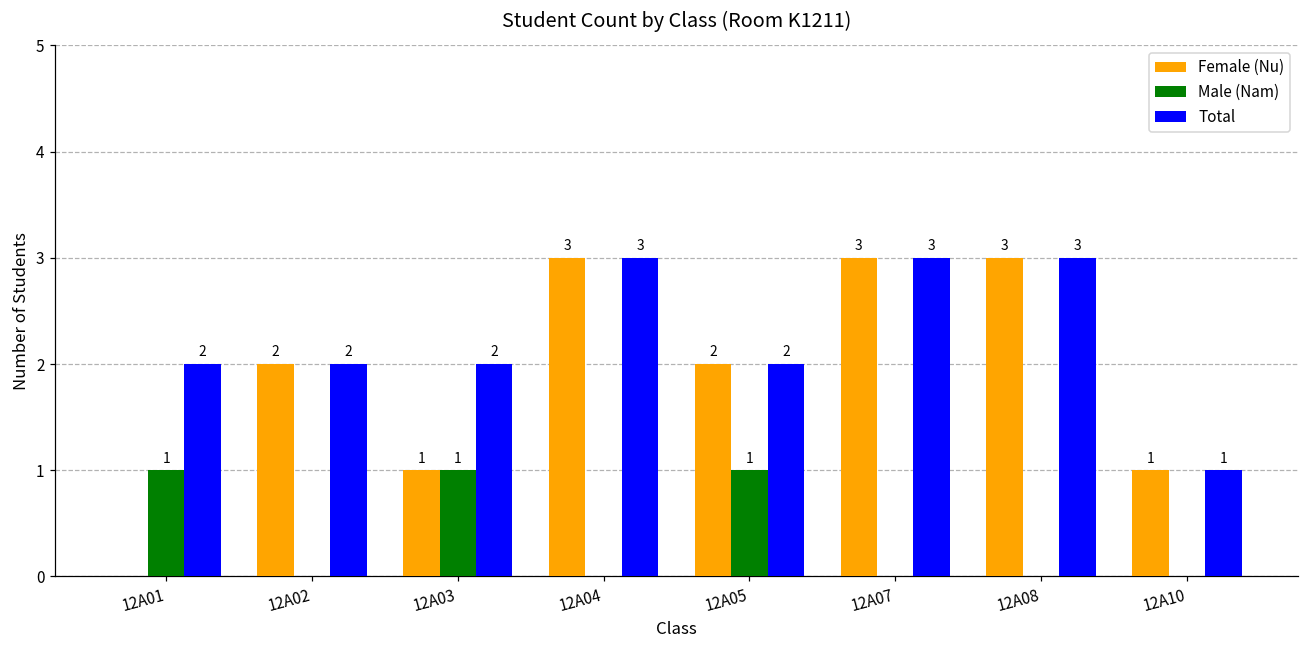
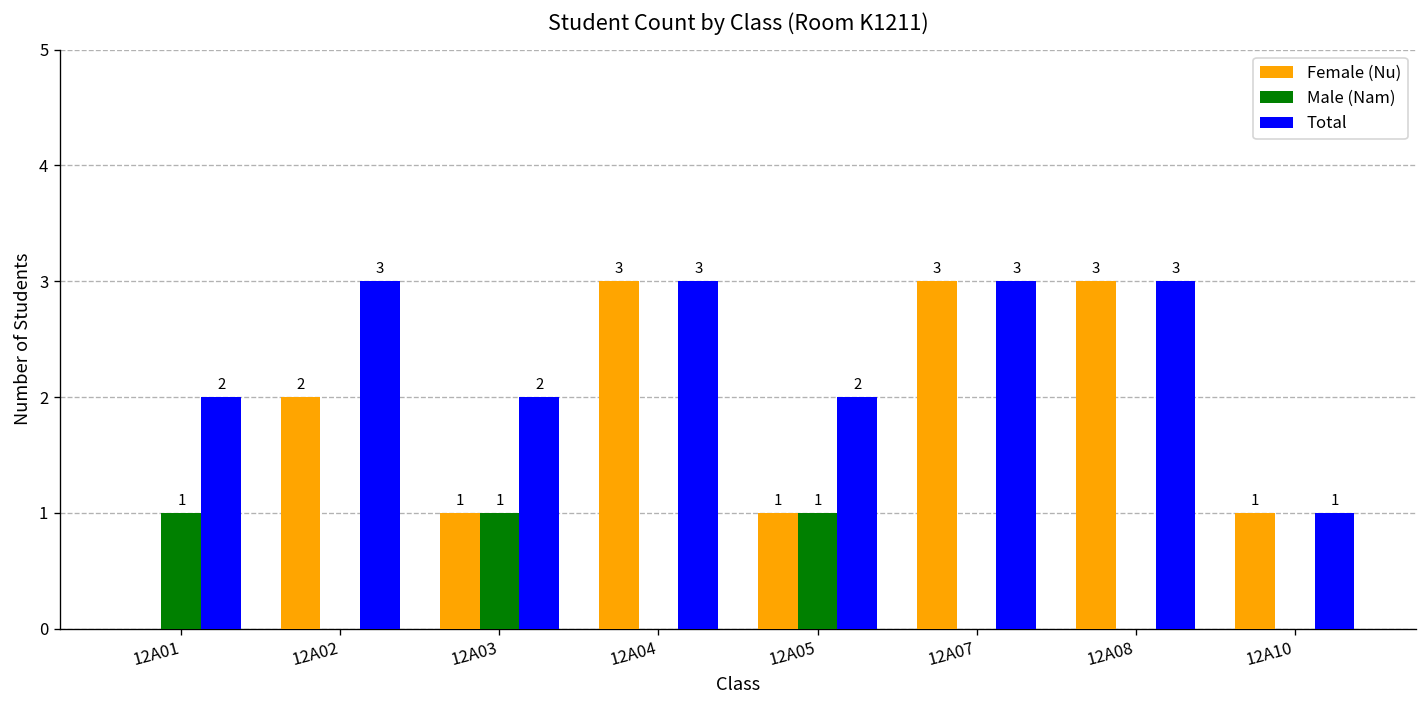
  {
    "Female (Nu)": {
      "12A02": 2,
      "12A03": 1,
      "12A04": 3,
-     "12A05": 2,
+     "12A05": 1,
      "12A07": 3,
      "12A08": 3,
      "12A10": 1
    },
    "Male (Nam)": {
      "12A01": 1,
      "12A03": 1,
      "12A05": 1
    },
    "Total": {
      "12A01": 2,
-     "12A02": 2,
+     "12A02": 3,
      "12A03": 2,
      "12A04": 3,
      "12A05": 2,
      "12A07": 3,
      "12A08": 3,
      "12A10": 1
    }
  }
